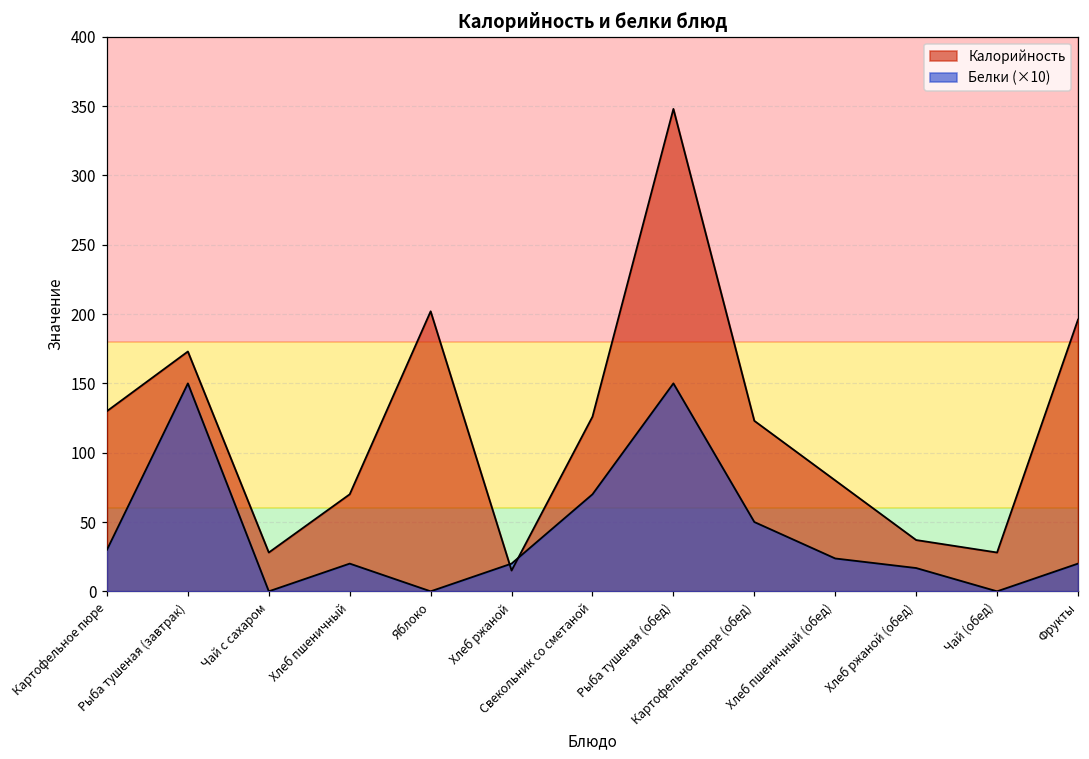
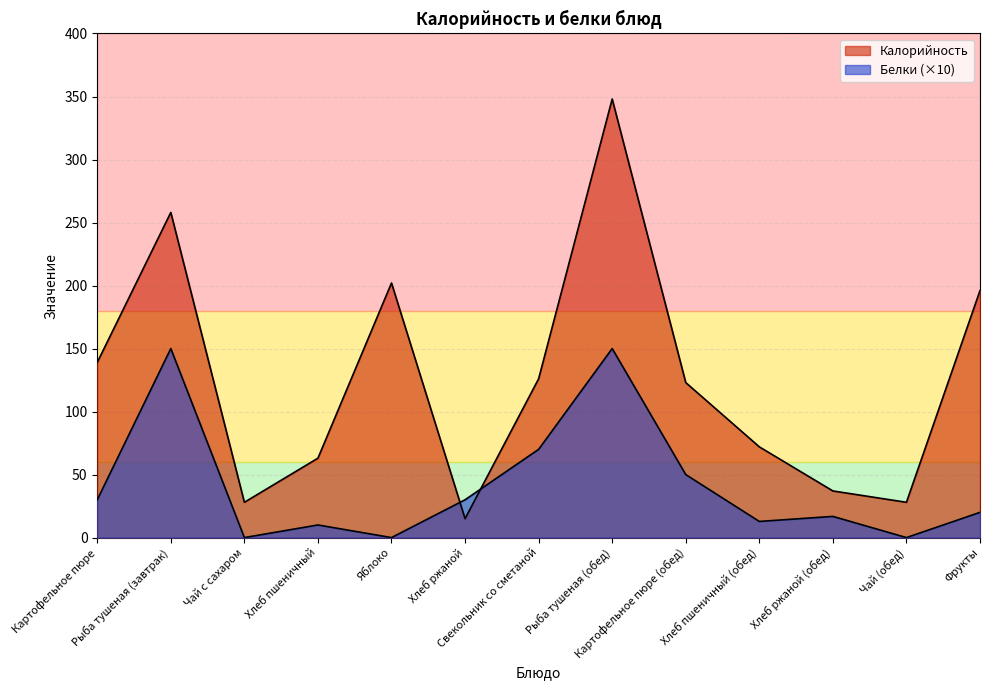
  {
    "Калорийность": {
-     "Картофельное пюре": 130,
-     "Рыба тушеная (завтрак)": 173,
+     "Картофельное пюре": 139,
+     "Рыба тушеная (завтрак)": 258,
      "Чай с сахаром": 28,
-     "Хлеб пшеничный": 70,
+     "Хлеб пшеничный": 63,
      "Яблоко": 202,
      "Хлеб ржаной": 15,
      "Свекольник со сметаной": 126,
      "Рыба тушеная (обед)": 348,
      "Картофельное пюре (обед)": 123,
-     "Хлеб пшеничный (обед)": 80,
+     "Хлеб пшеничный (обед)": 72,
      "Хлеб ржаной (обед)": 37,
      "Чай (обед)": 28,
      "Фрукты": 196
    },
    "Белки (×10)": {
      "Картофельное пюре": 30,
      "Рыба тушеная (завтрак)": 150,
      "Чай с сахаром": 0,
-     "Хлеб пшеничный": 20,
+     "Хлеб пшеничный": 10,
      "Яблоко": 0,
-     "Хлеб ржаной": 20,
+     "Хлеб ржаной": 30,
      "Свекольник со сметаной": 70,
      "Рыба тушеная (обед)": 150,
      "Картофельное пюре (обед)": 50,
-     "Хлеб пшеничный (обед)": 24,
+     "Хлеб пшеничный (обед)": 13,
      "Хлеб ржаной (обед)": 17,
      "Чай (обед)": 0,
      "Фрукты": 20
    }
  }
